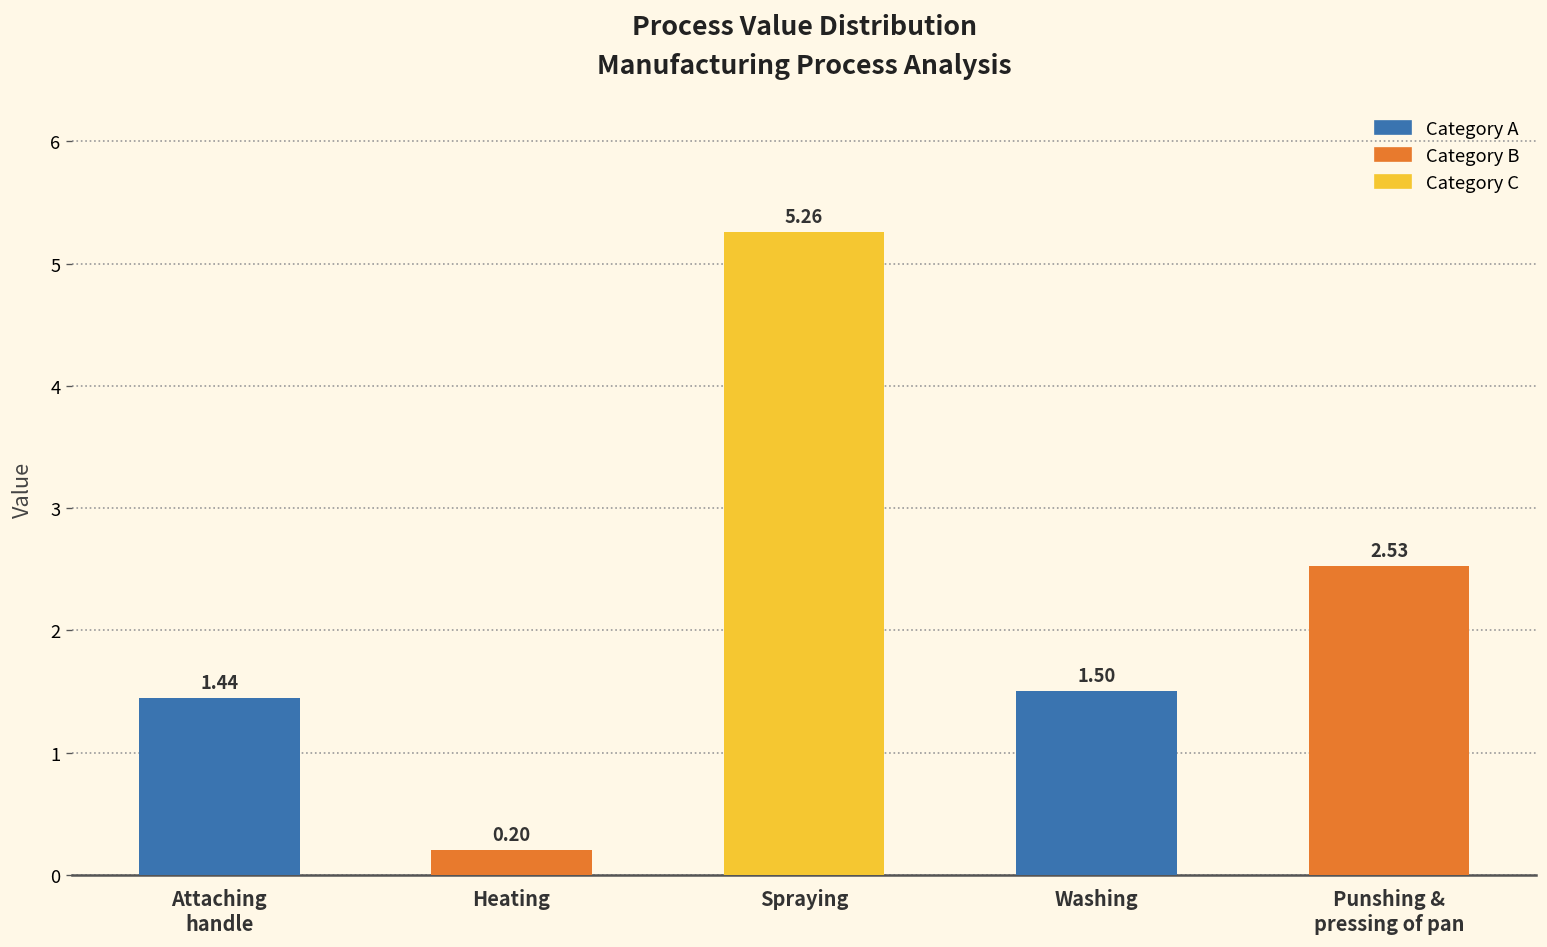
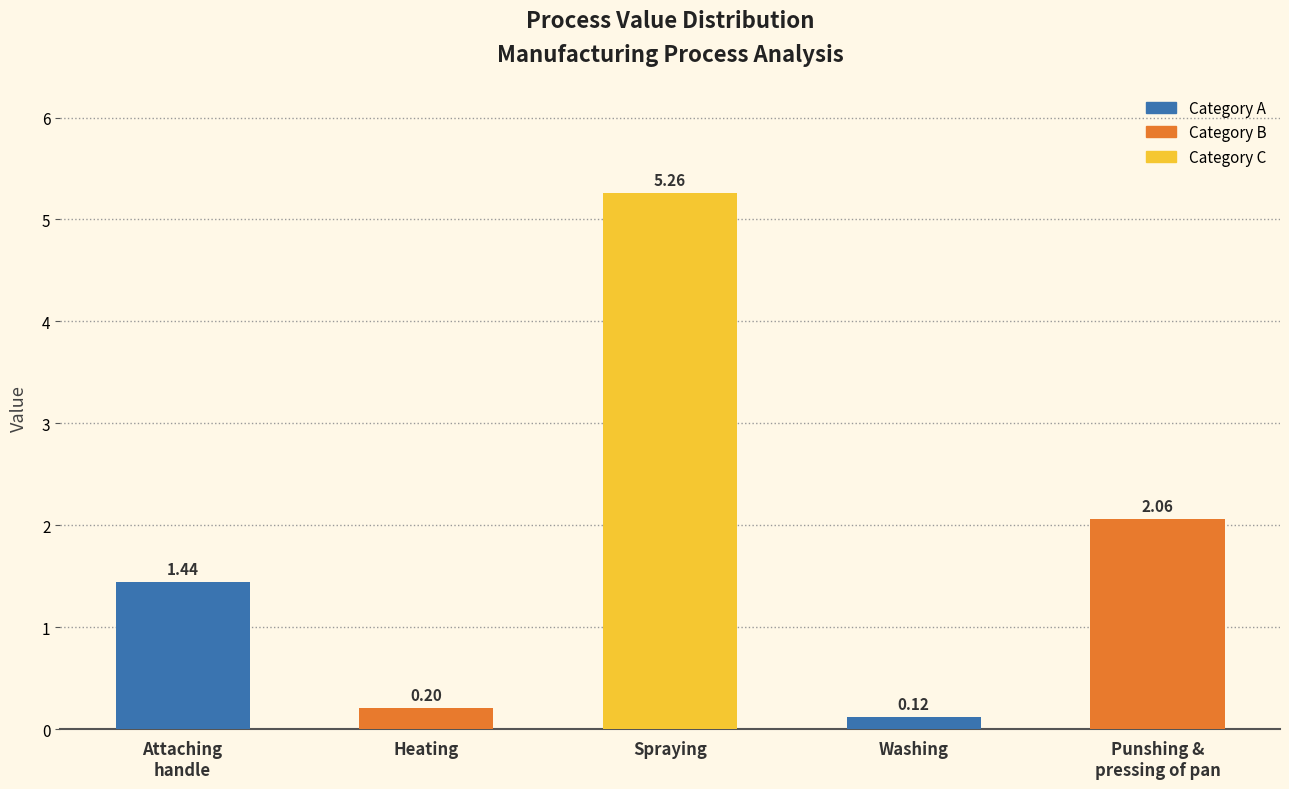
  {
    "Attaching handle": 1.44,
    "Heating": 0.20,
    "Spraying": 5.26,
-   "Washing": 1.50,
-   "Punshing & pressing of pan": 2.53
+   "Washing": 0.12,
+   "Punshing & pressing of pan": 2.06
  }
